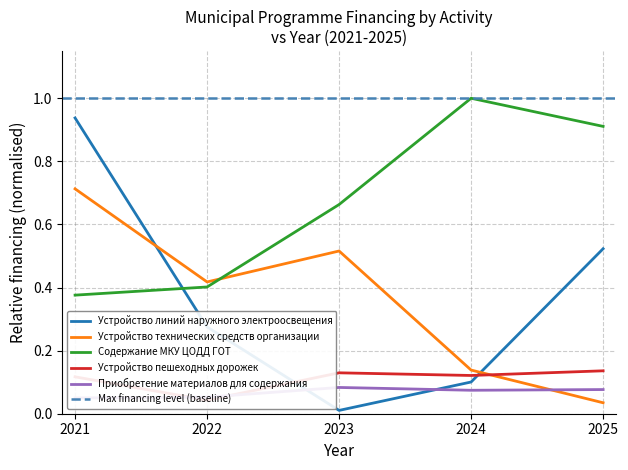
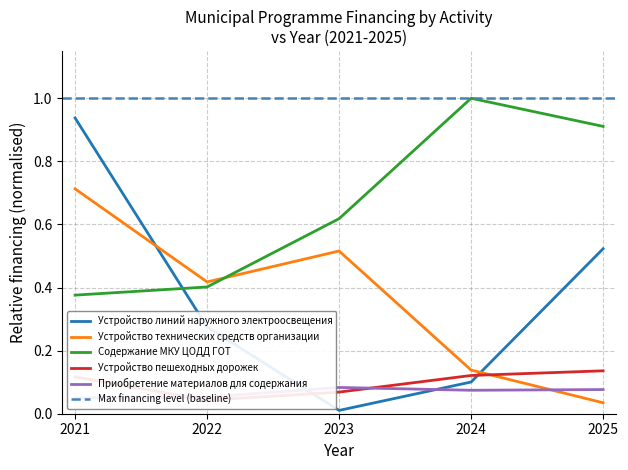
  {
    "Устройство линий наружного электроосвещения": {
      "2021": 0.94,
      "2023": 0.01,
      "2024": 0.10,
      "2025": 0.52
    },
    "Устройство технических средств организации": {
      "2021": 0.71,
      "2022": 0.42,
      "2023": 0.52,
      "2024": 0.14,
      "2025": 0.03
    },
    "Содержание МКУ ЦОДД ГОТ": {
      "2021": 0.38,
      "2022": 0.40,
-     "2023": 0.66,
+     "2023": 0.62,
      "2024": 1.00,
      "2025": 0.91
    },
    "Устройство пешеходных дорожек": {
-     "2023": 0.13,
+     "2023": 0.07,
      "2024": 0.12,
      "2025": 0.14
    },
    "Приобретение материалов для содержания": {
      "2023": 0.08,
      "2024": 0.07,
      "2025": 0.08
    }
  }
